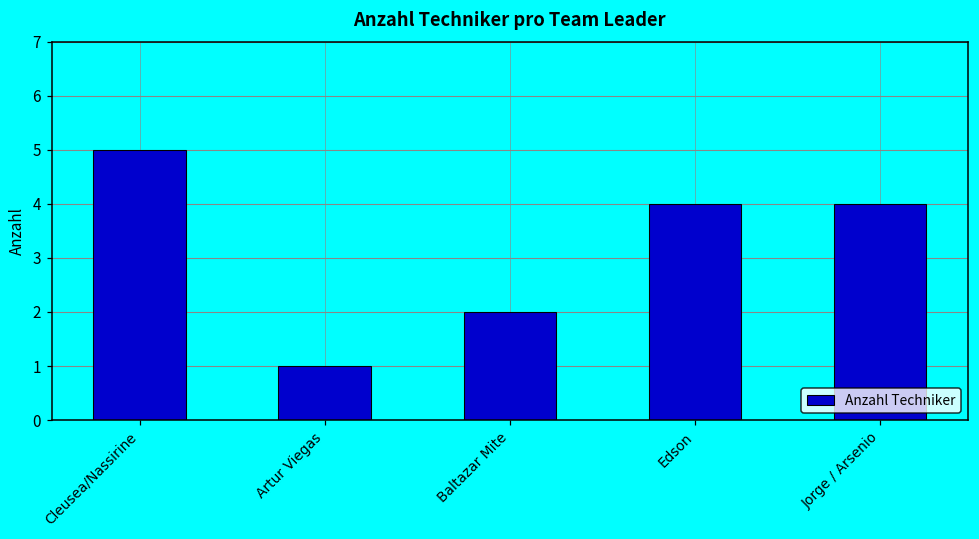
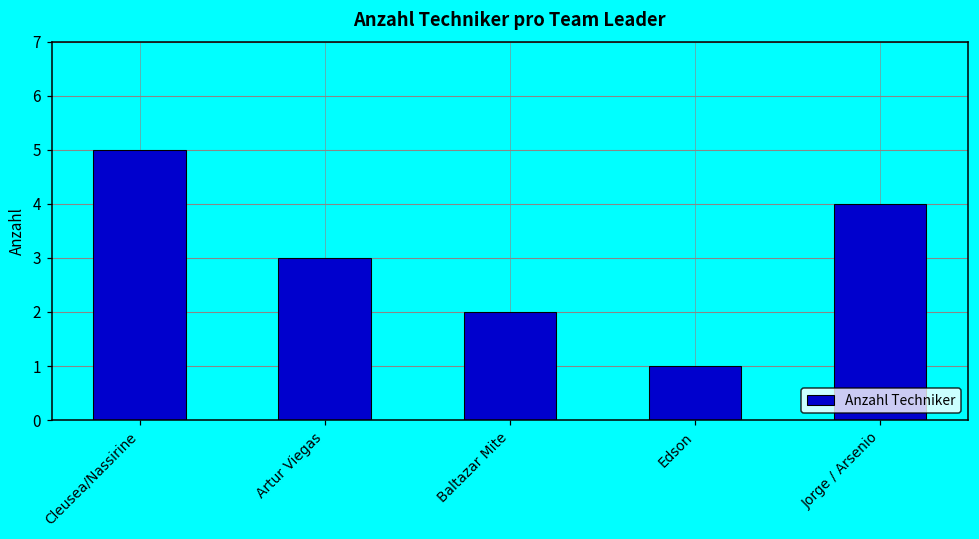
  {
    "Cleusea/Nassirine": 5,
-   "Artur Viegas": 1,
+   "Artur Viegas": 3,
    "Baltazar Mite": 2,
-   "Edson": 4,
+   "Edson": 1,
    "Jorge / Arsenio": 4
  }
